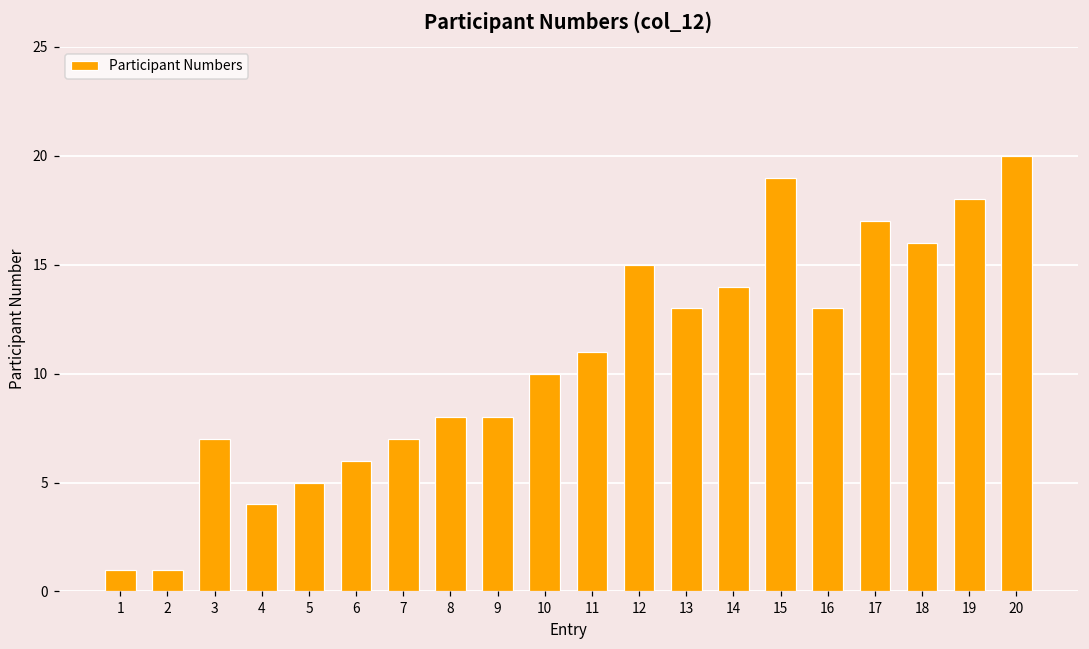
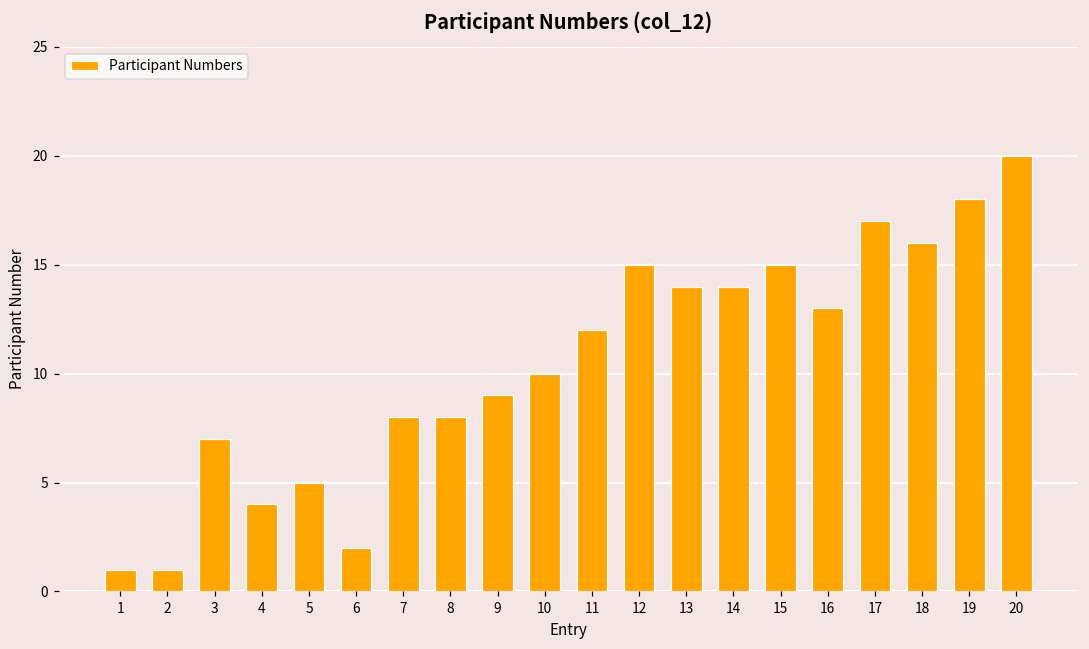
  {
    "1": 1,
    "2": 1,
    "3": 7,
    "4": 4,
    "5": 5,
-   "6": 6,
-   "7": 7,
+   "6": 2,
+   "7": 8,
    "8": 8,
-   "9": 8,
+   "9": 9,
    "10": 10,
-   "11": 11,
+   "11": 12,
    "12": 15,
-   "13": 13,
+   "13": 14,
    "14": 14,
-   "15": 19,
+   "15": 15,
    "16": 13,
    "17": 17,
    "18": 16,
    "19": 18,
    "20": 20
  }
